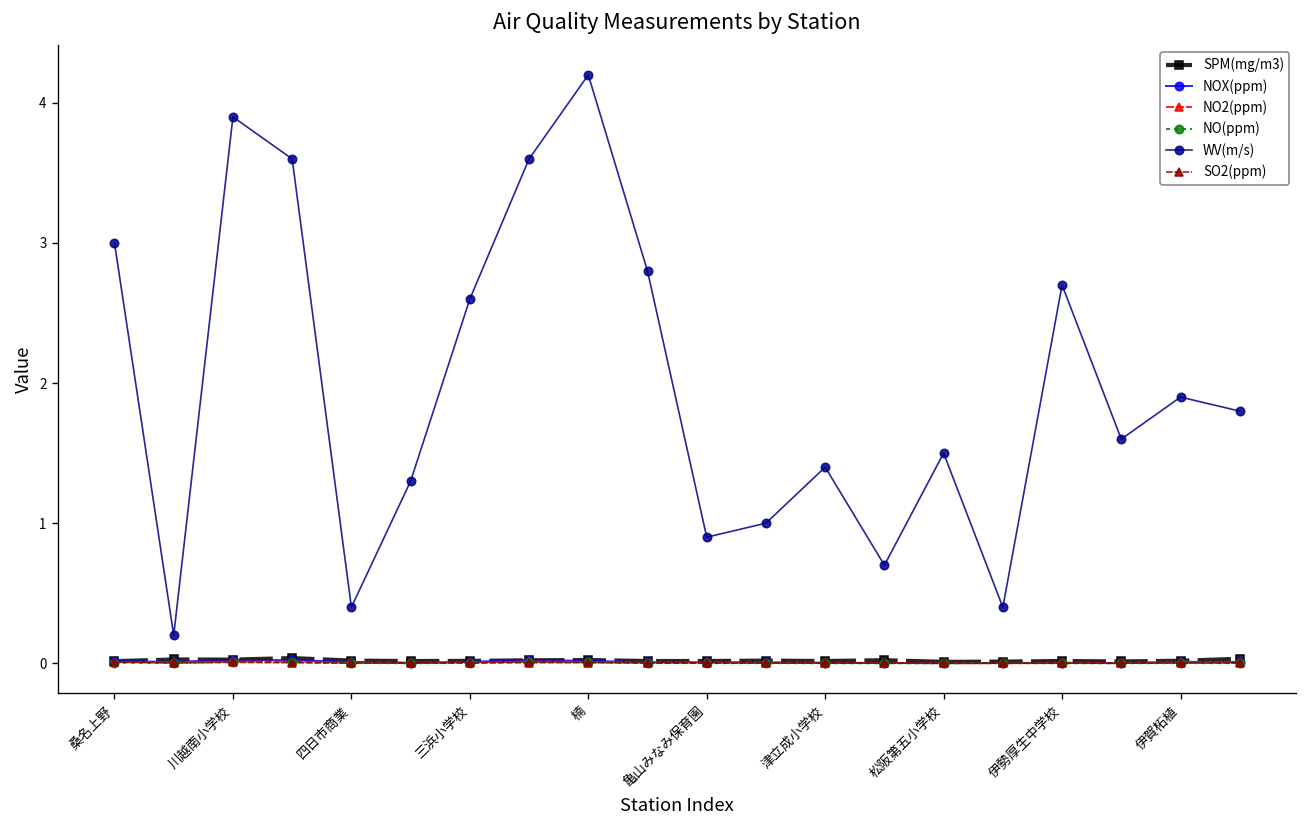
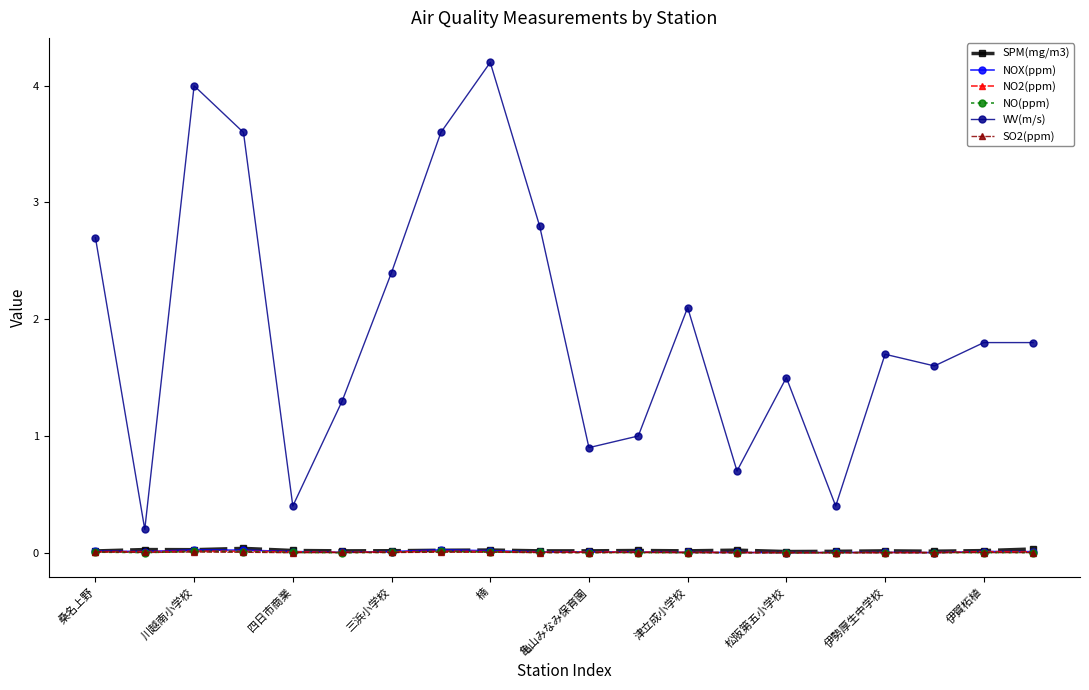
  {
    "WV(m/s)": {
-     "桑名上野": 3.0,
-     "川越南小学校": 3.9,
+     "桑名上野": 2.7,
+     "川越南小学校": 4.0,
      "四日市商業": 0.4,
-     "三浜小学校": 2.6,
+     "三浜小学校": 2.4,
      "楠": 4.2,
      "亀山みなみ保育園": 0.9,
-     "津立成小学校": 1.4,
+     "津立成小学校": 2.1,
      "松阪第五小学校": 1.5,
-     "伊勢厚生中学校": 2.7,
-     "伊賀柘植": 1.9
+     "伊勢厚生中学校": 1.7,
+     "伊賀柘植": 1.8
    }
  }
